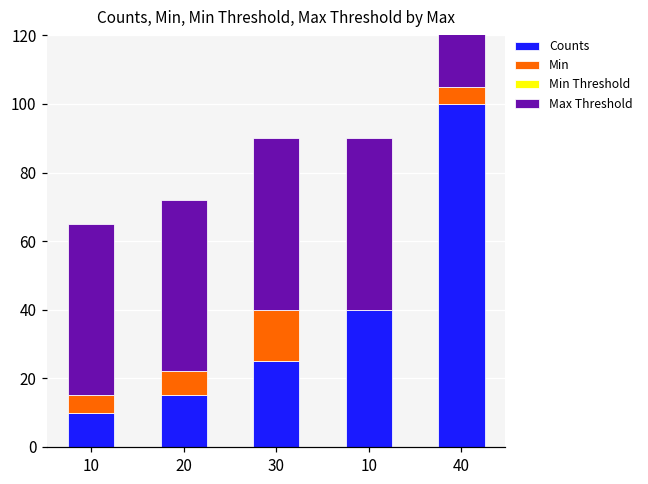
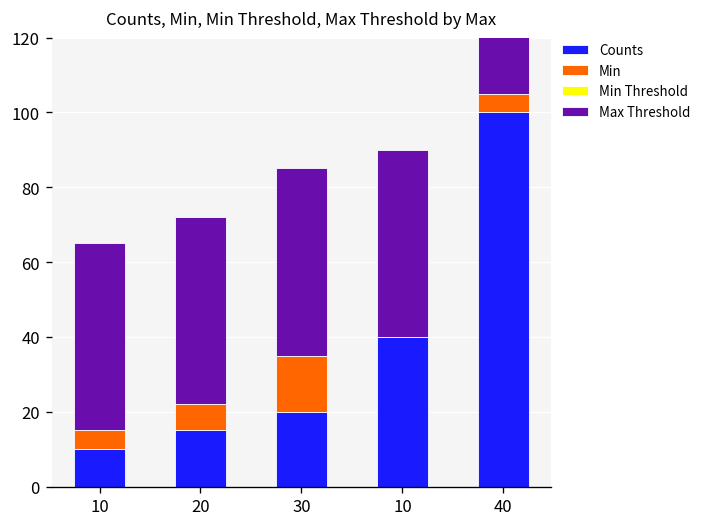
  {
    "Counts": {
      "20": 15,
-     "30": 25,
+     "30": 20,
      "40": 100
    },
    "Max Threshold": {
      "20": 50,
      "30": 50
    }
  }
